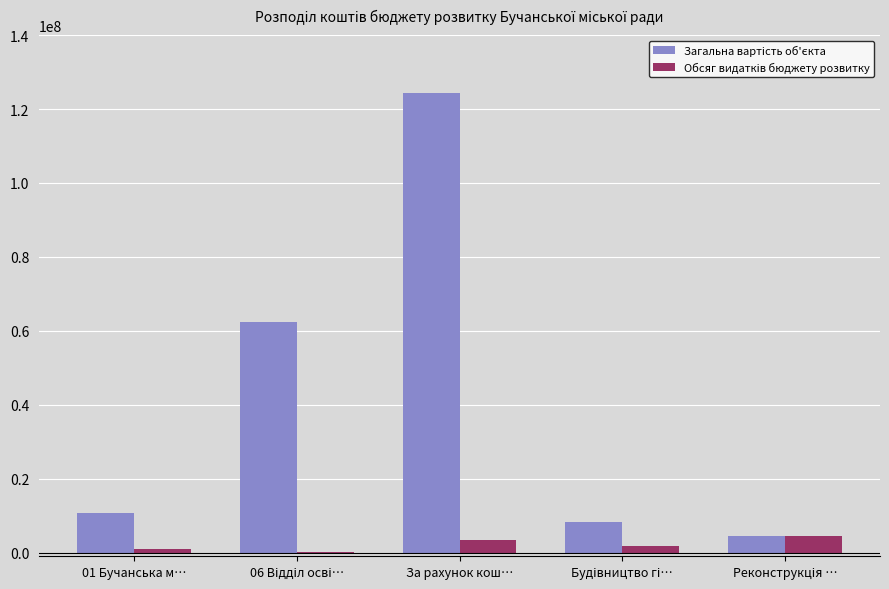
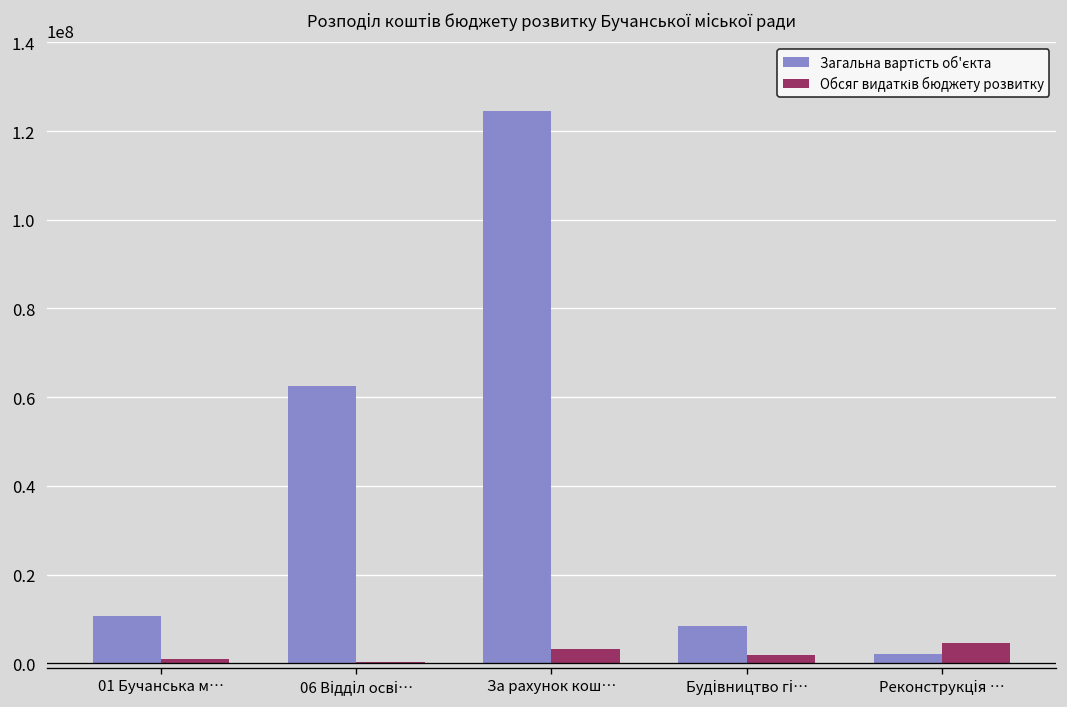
  {
    "Загальна вартість об'єкта": {
      "01 Бучанська м…": 11000000,
      "06 Відділ осві…": 63000000,
      "За рахунок кош…": 124000000,
      "Будівництво гі…": 8000000,
-     "Реконструкція …": 4000000
+     "Реконструкція …": 2000000
    },
    "Обсяг видатків бюджету розвитку": {
      "01 Бучанська м…": 1000000,
      "За рахунок кош…": 3000000,
      "Будівництво гі…": 2000000,
      "Реконструкція …": 4000000
    }
  }
